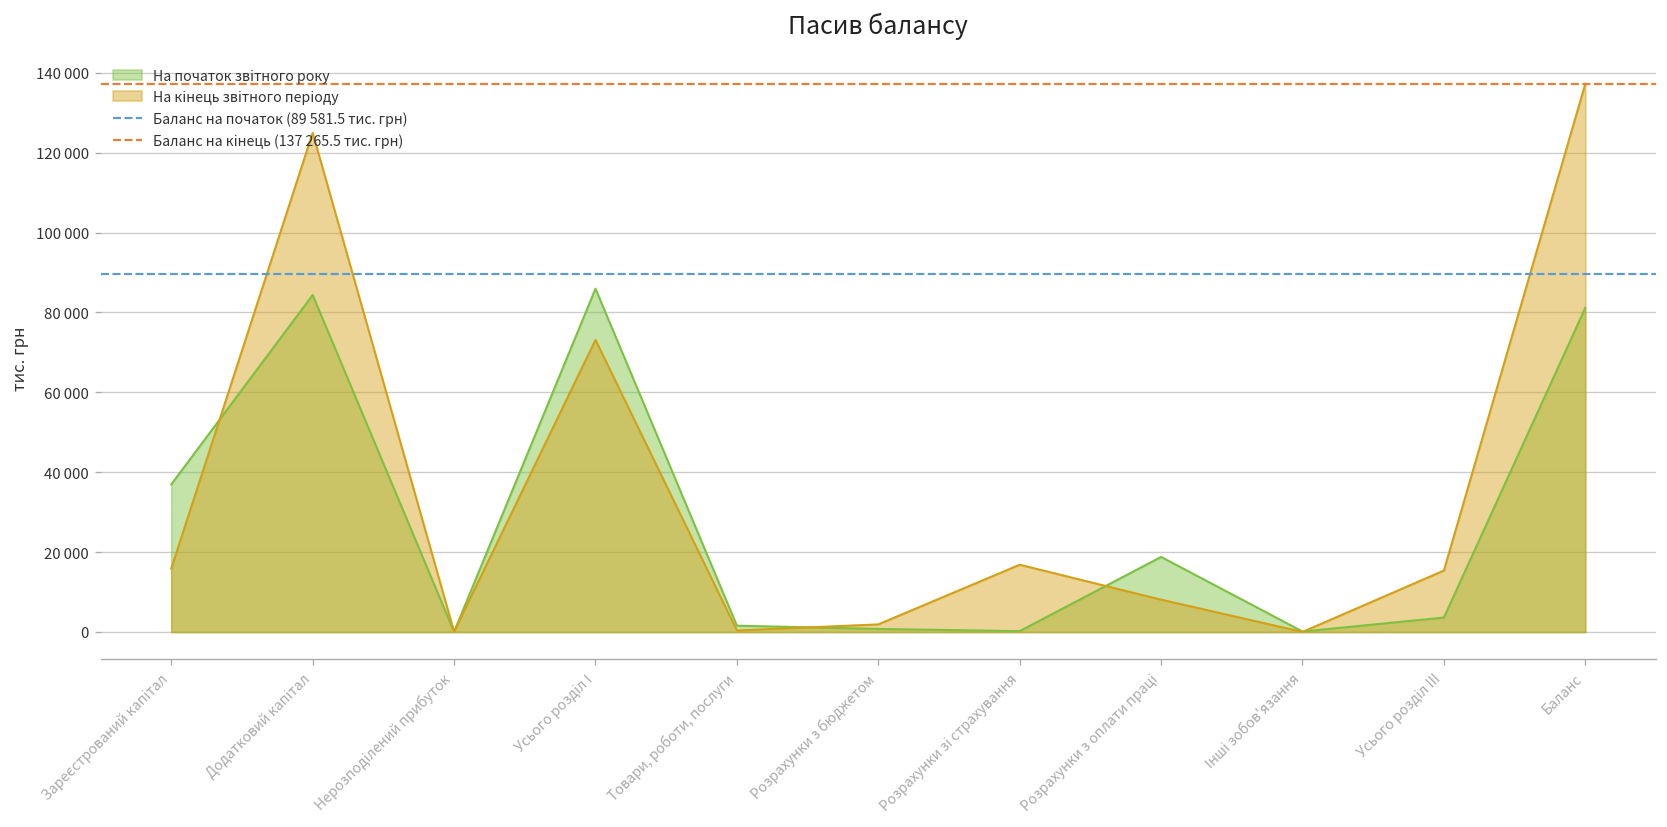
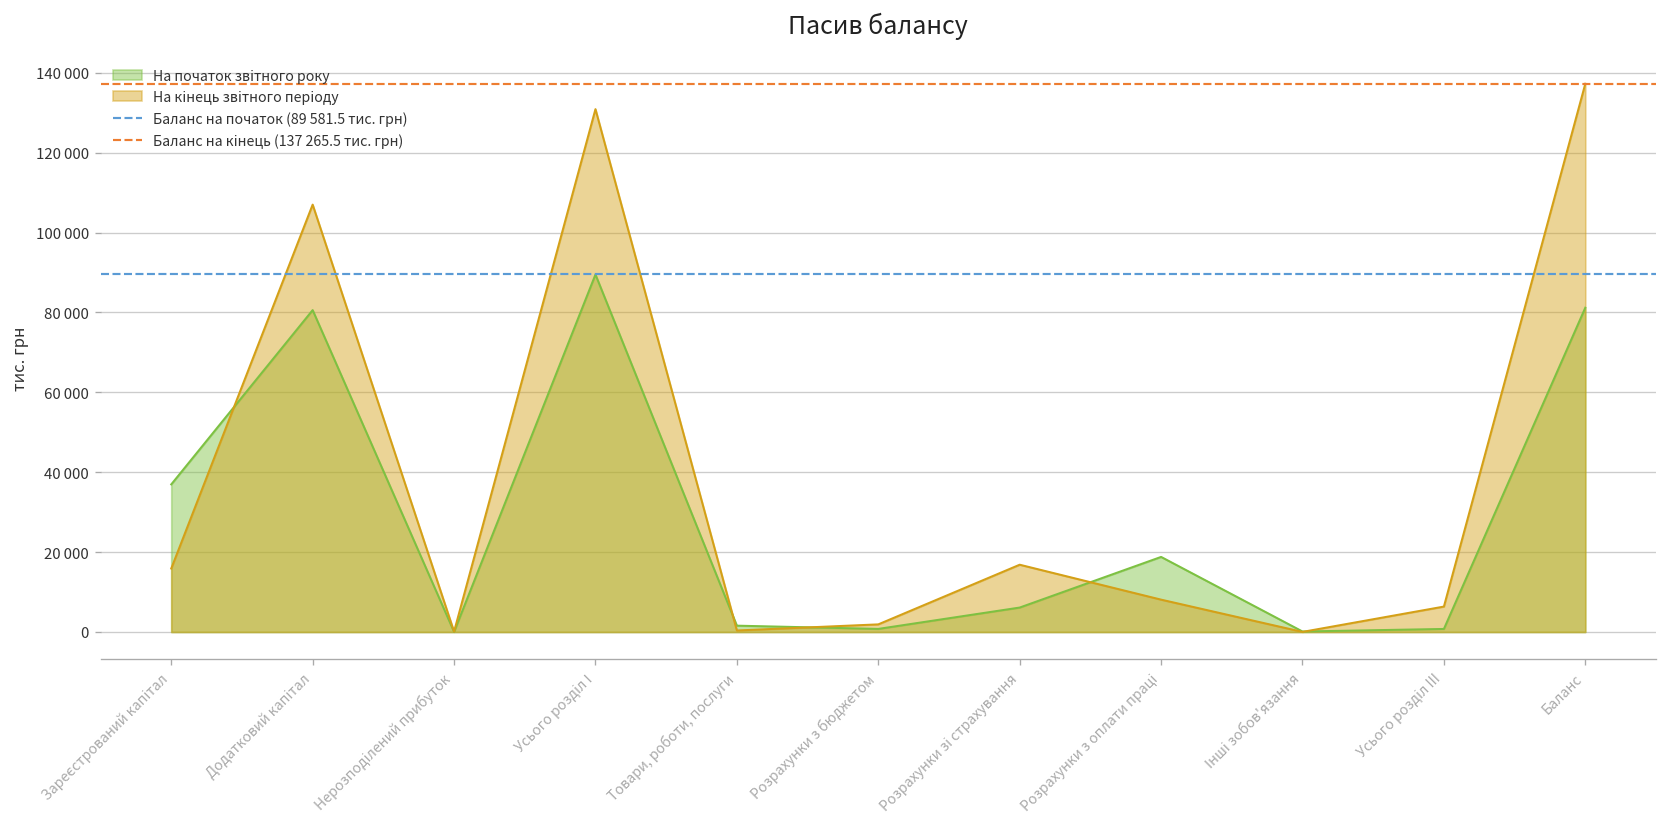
  {
    "На початок звітного року": {
      "Зареєстрований капітал": 37000,
-     "Додатковий капітал": 84000,
-     "Усього розділ І": 86000,
+     "Додатковий капітал": 81000,
+     "Усього розділ І": 89000,
      "Товари, роботи, послуги": 2000,
      "Розрахунки з бюджетом": 1000,
-     "Розрахунки зі страхування": 0,
+     "Розрахунки зі страхування": 6000,
      "Розрахунки з оплати праці": 19000,
-     "Усього розділ III": 4000,
+     "Усього розділ III": 1000,
      "Баланс": 81000
    },
    "На кінець звітного періоду": {
      "Зареєстрований капітал": 16000,
-     "Додатковий капітал": 125000,
-     "Усього розділ І": 73000,
+     "Додатковий капітал": 107000,
+     "Усього розділ І": 131000,
      "Товари, роботи, послуги": 0,
      "Розрахунки з бюджетом": 2000,
      "Розрахунки зі страхування": 17000,
      "Розрахунки з оплати праці": 8000,
-     "Усього розділ III": 15000,
+     "Усього розділ III": 6000,
      "Баланс": 137000
    }
  }
